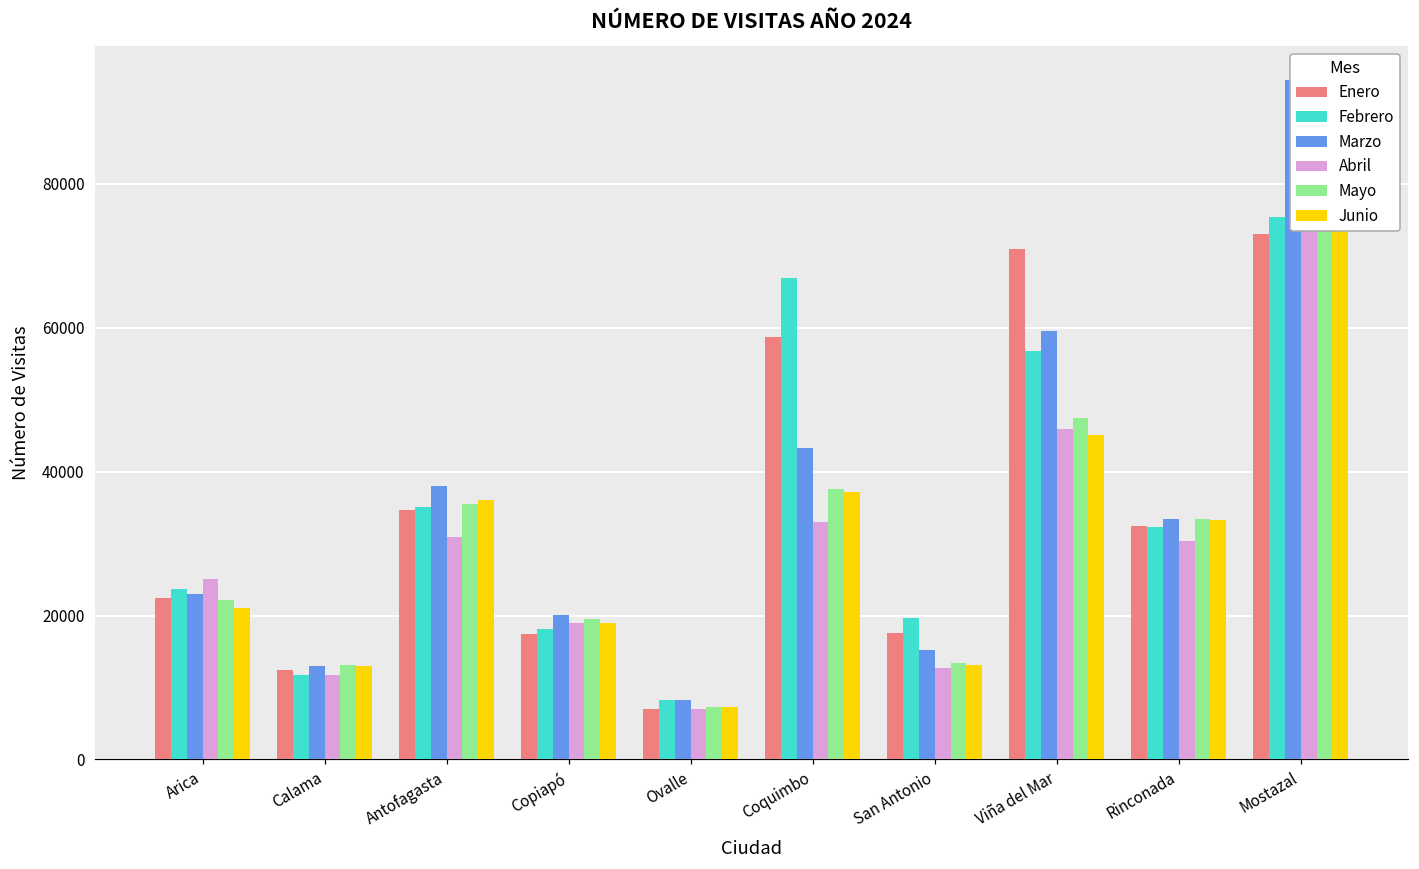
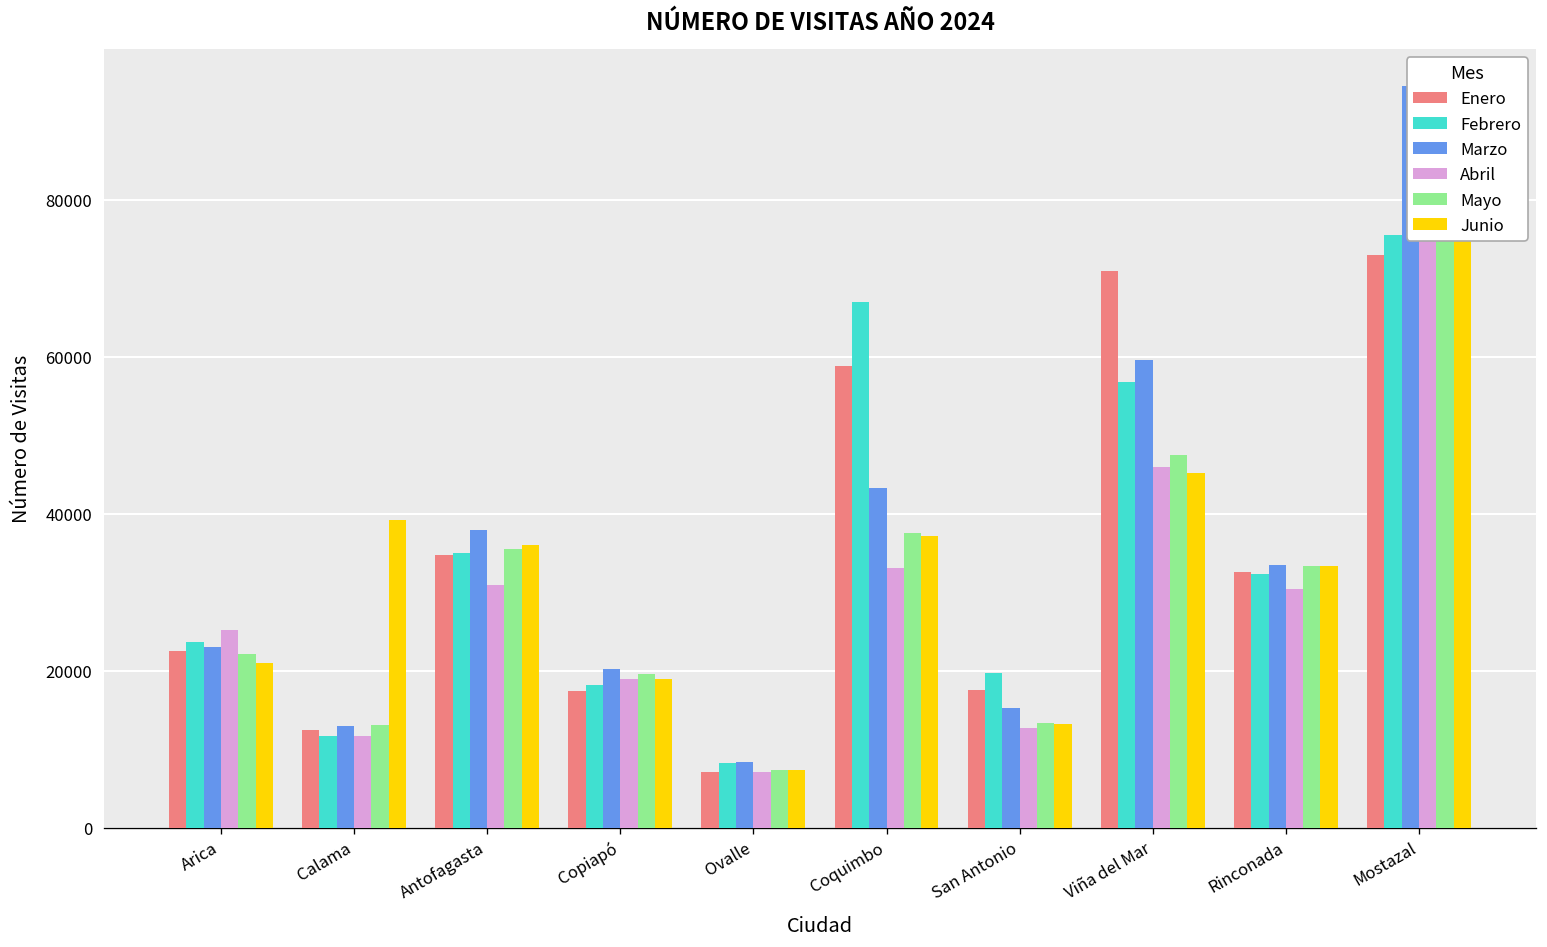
  {
    "Enero": {
      "Arica": 22000,
      "Calama": 12000,
      "Antofagasta": 35000,
      "Copiapó": 17000,
      "Ovalle": 7000,
      "Coquimbo": 59000,
      "San Antonio": 18000,
      "Viña del Mar": 71000,
      "Rinconada": 33000,
      "Mostazal": 73000
    },
    "Febrero": {
      "Arica": 24000,
      "Calama": 12000,
      "Antofagasta": 35000,
      "Copiapó": 18000,
      "Ovalle": 8000,
      "Coquimbo": 67000,
      "San Antonio": 20000,
      "Viña del Mar": 57000,
      "Rinconada": 32000,
      "Mostazal": 75000
    },
    "Marzo": {
      "Arica": 23000,
      "Calama": 13000,
      "Antofagasta": 38000,
      "Copiapó": 20000,
      "Ovalle": 8000,
      "Coquimbo": 43000,
      "San Antonio": 15000,
      "Viña del Mar": 60000,
      "Rinconada": 33000
    },
    "Abril": {
      "Arica": 25000,
      "Calama": 12000,
      "Antofagasta": 31000,
      "Copiapó": 19000,
      "Ovalle": 7000,
      "Coquimbo": 33000,
      "San Antonio": 13000,
      "Viña del Mar": 46000,
      "Rinconada": 30000
    },
    "Mayo": {
      "Arica": 22000,
      "Calama": 13000,
      "Antofagasta": 36000,
      "Copiapó": 19000,
      "Ovalle": 7000,
      "Coquimbo": 38000,
      "San Antonio": 13000,
      "Viña del Mar": 47000,
      "Rinconada": 33000
    },
    "Junio": {
      "Arica": 21000,
-     "Calama": 13000,
+     "Calama": 39000,
      "Antofagasta": 36000,
      "Copiapó": 19000,
      "Ovalle": 7000,
      "Coquimbo": 37000,
      "San Antonio": 13000,
      "Viña del Mar": 45000,
      "Rinconada": 33000
    }
  }
